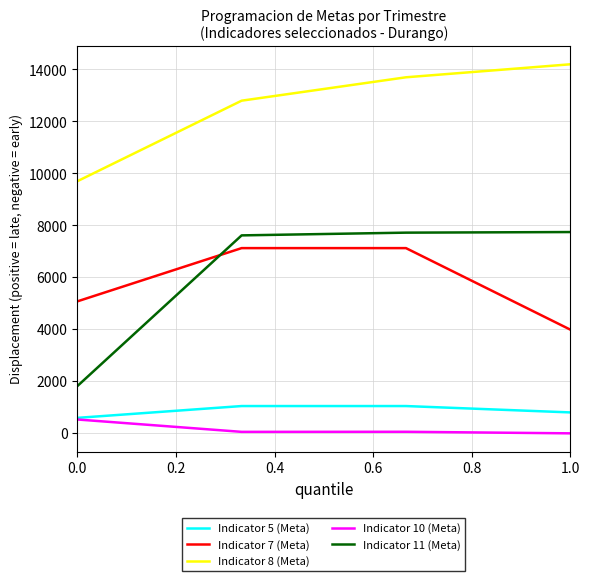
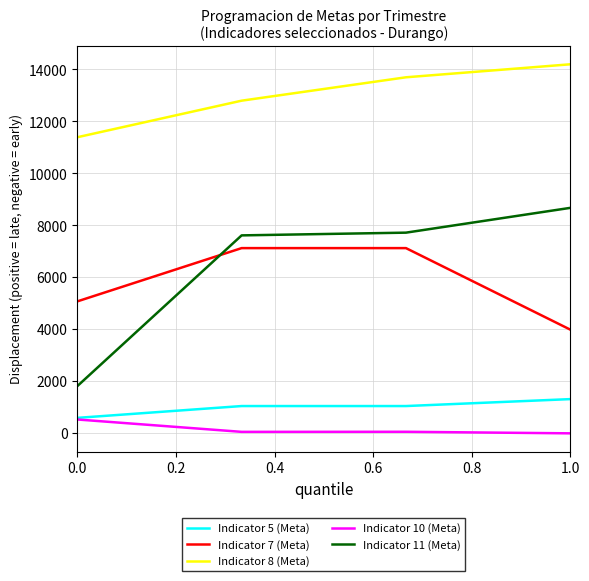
  {
    "Indicator 5 (Meta)": {
-     "1.0": 800
+     "1.0": 1300
    },
    "Indicator 7 (Meta)": {
      "0.0": 5100,
      "1.0": 4000
    },
    "Indicator 8 (Meta)": {
-     "0.0": 9700,
+     "0.0": 11400,
      "1.0": 14200
    },
    "Indicator 10 (Meta)": {
      "1.0": 0
    },
    "Indicator 11 (Meta)": {
      "0.0": 1800,
-     "1.0": 7700
+     "1.0": 8700
    }
  }
